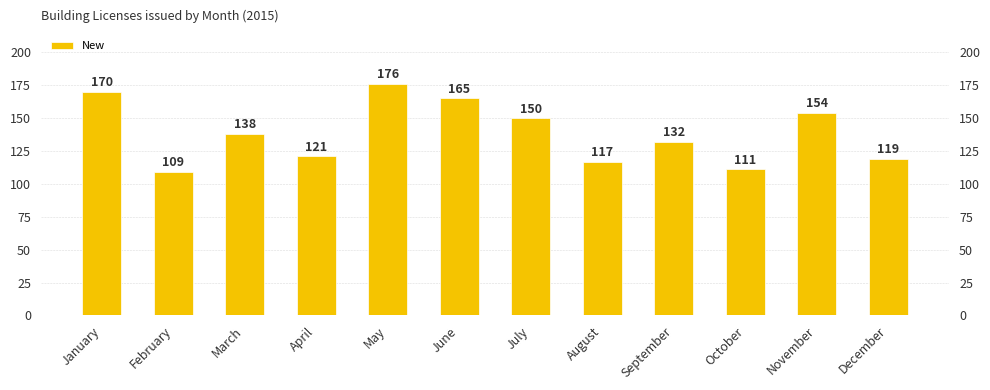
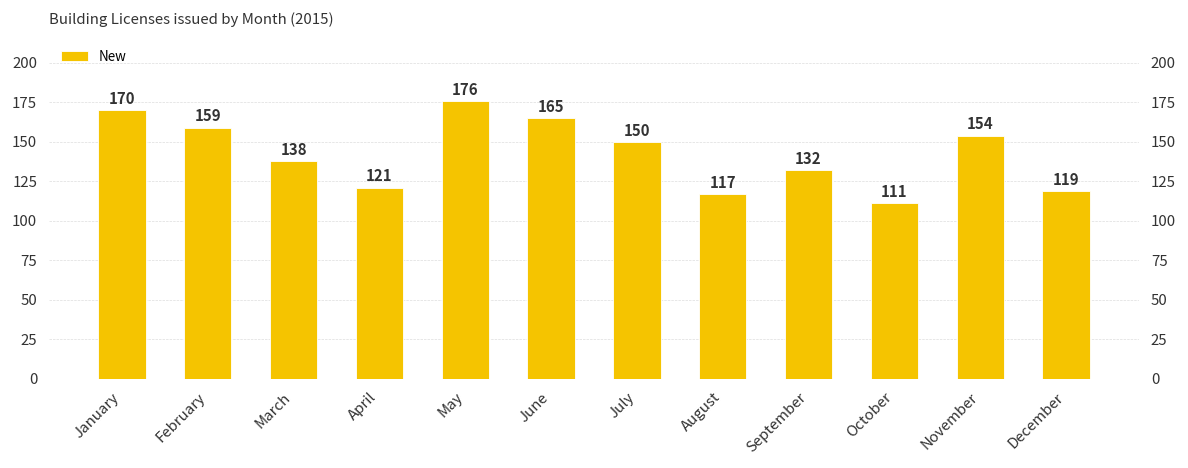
  {
    "January": 170,
-   "February": 109,
+   "February": 159,
    "March": 138,
    "April": 121,
    "May": 176,
    "June": 165,
    "July": 150,
    "August": 117,
    "September": 132,
    "October": 111,
    "November": 154,
    "December": 119
  }
